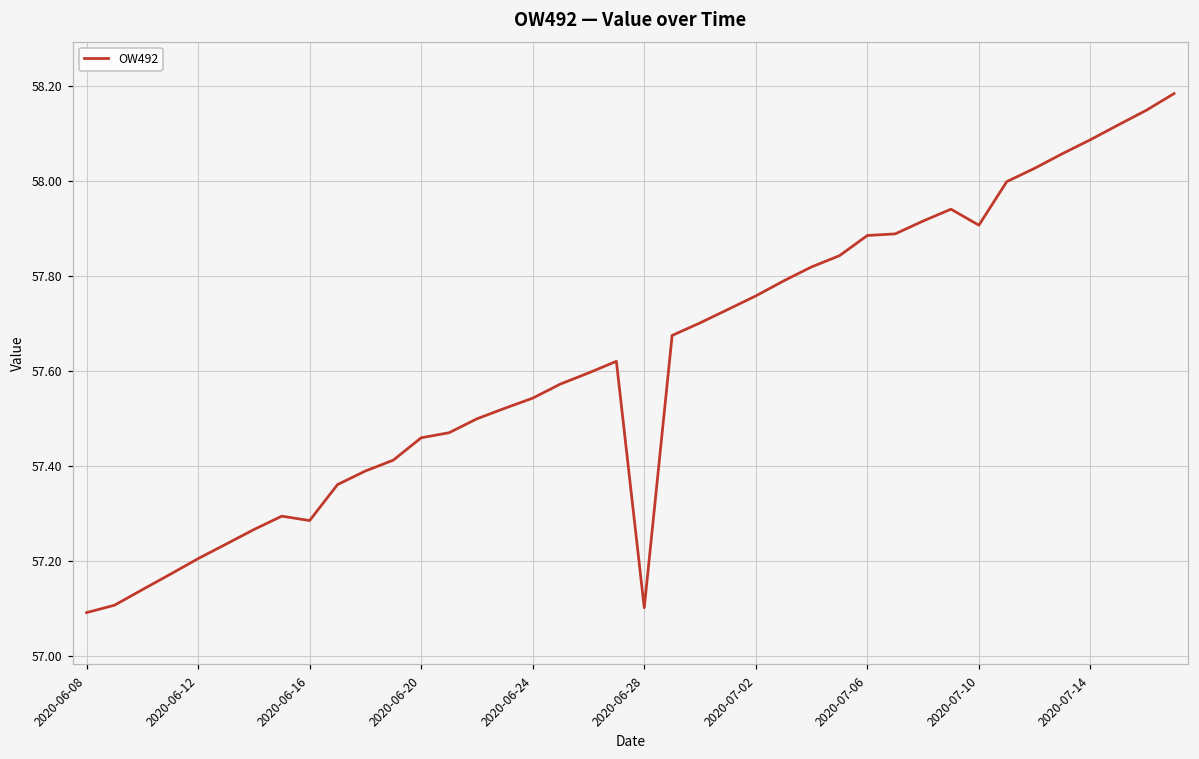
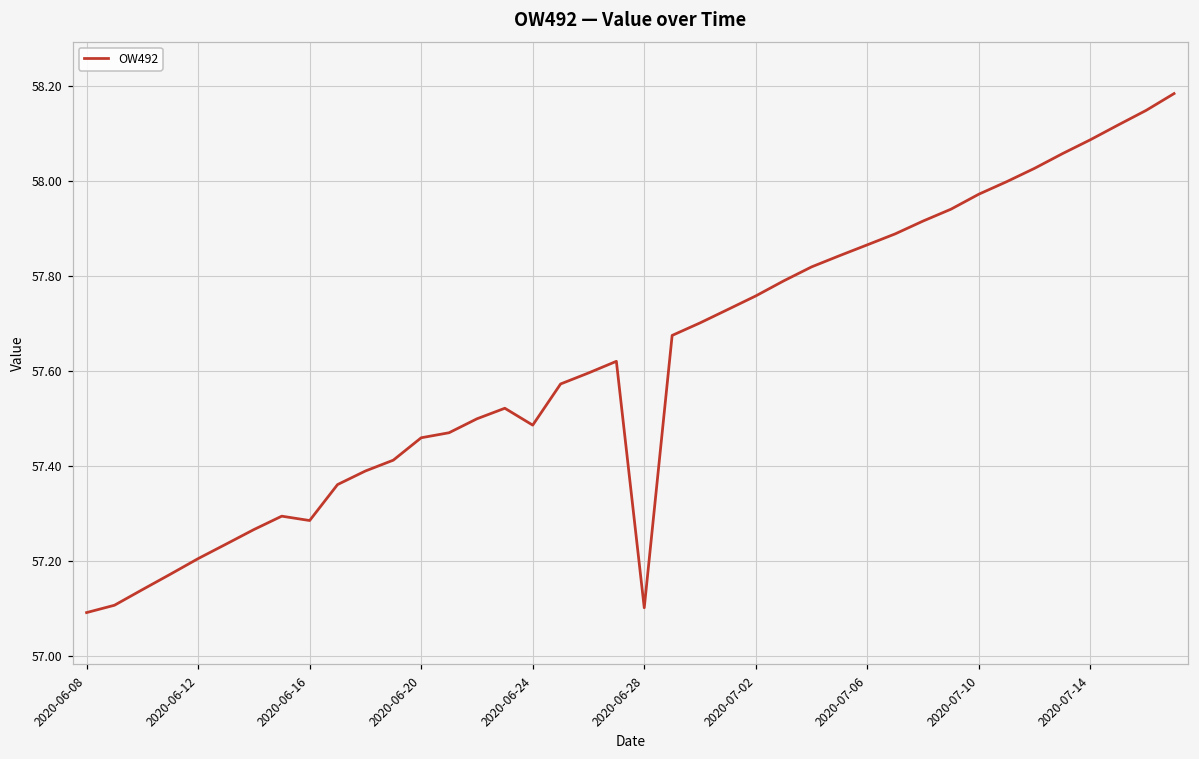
  {
    "2020-06-08": 57.09,
    "2020-06-12": 57.21,
    "2020-06-16": 57.29,
    "2020-06-20": 57.46,
-   "2020-06-24": 57.54,
+   "2020-06-24": 57.49,
    "2020-06-28": 57.10,
    "2020-07-02": 57.76,
-   "2020-07-06": 57.89,
-   "2020-07-10": 57.91,
+   "2020-07-06": 57.87,
+   "2020-07-10": 57.97,
    "2020-07-14": 58.09
  }
